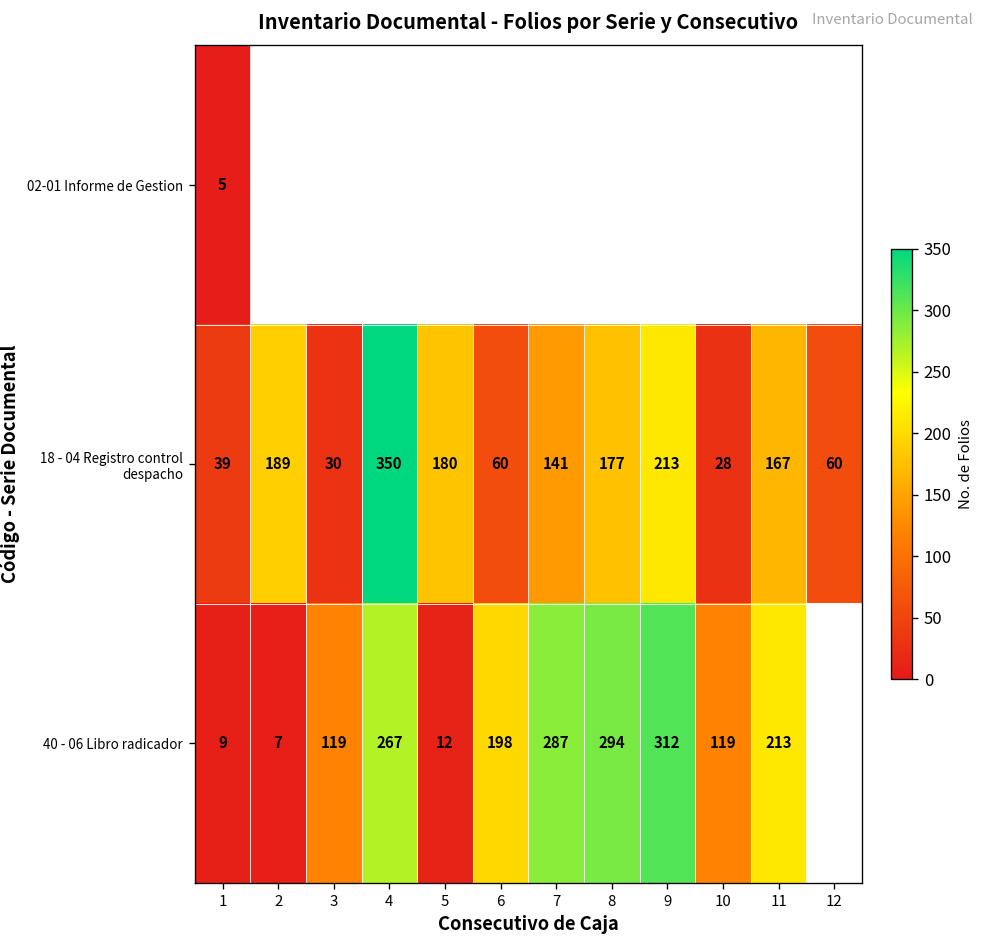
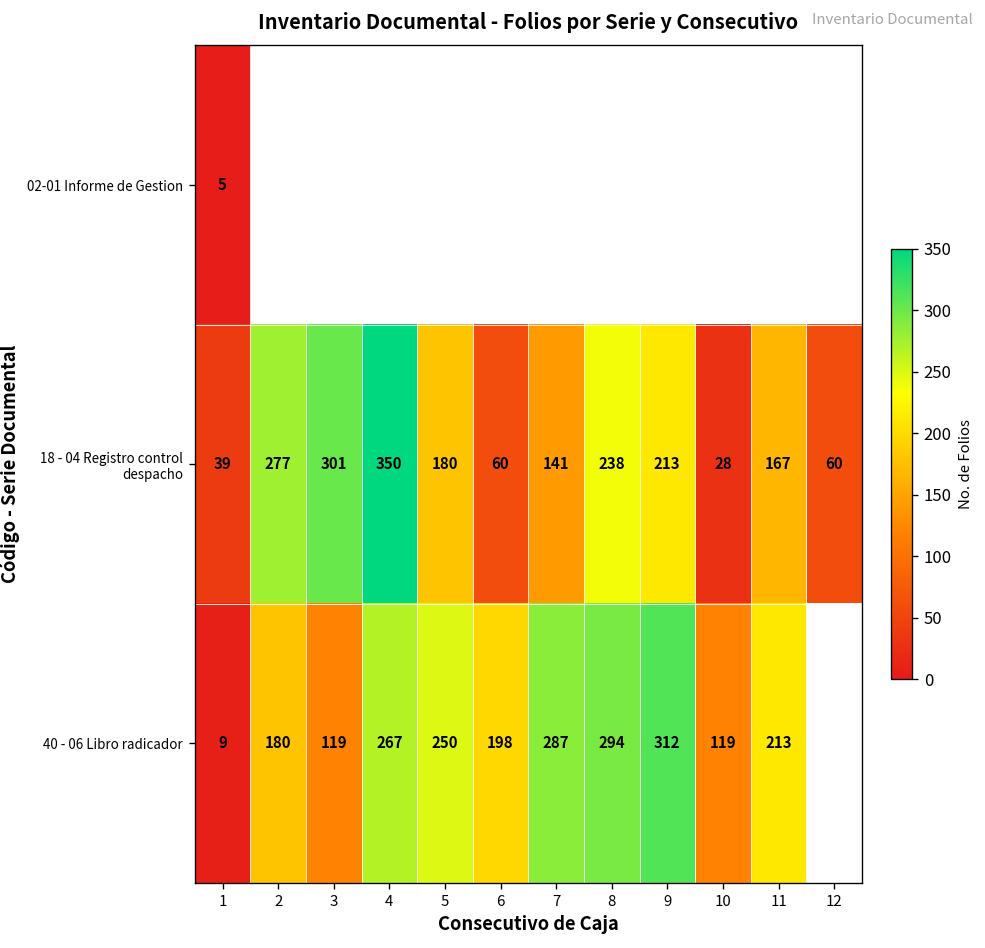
  {
    "02-01 Informe de Gestion": {
      "1": 5
    },
    "18 - 04 Registro control despacho": {
      "1": 39,
-     "2": 189,
-     "3": 30,
+     "2": 277,
+     "3": 301,
      "4": 350,
      "5": 180,
      "6": 60,
      "7": 141,
-     "8": 177,
+     "8": 238,
      "9": 213,
      "10": 28,
      "11": 167,
      "12": 60
    },
    "40 - 06 Libro radicador": {
      "1": 9,
-     "2": 7,
+     "2": 180,
      "3": 119,
      "4": 267,
-     "5": 12,
+     "5": 250,
      "6": 198,
      "7": 287,
      "8": 294,
      "9": 312,
      "10": 119,
      "11": 213
    }
  }
